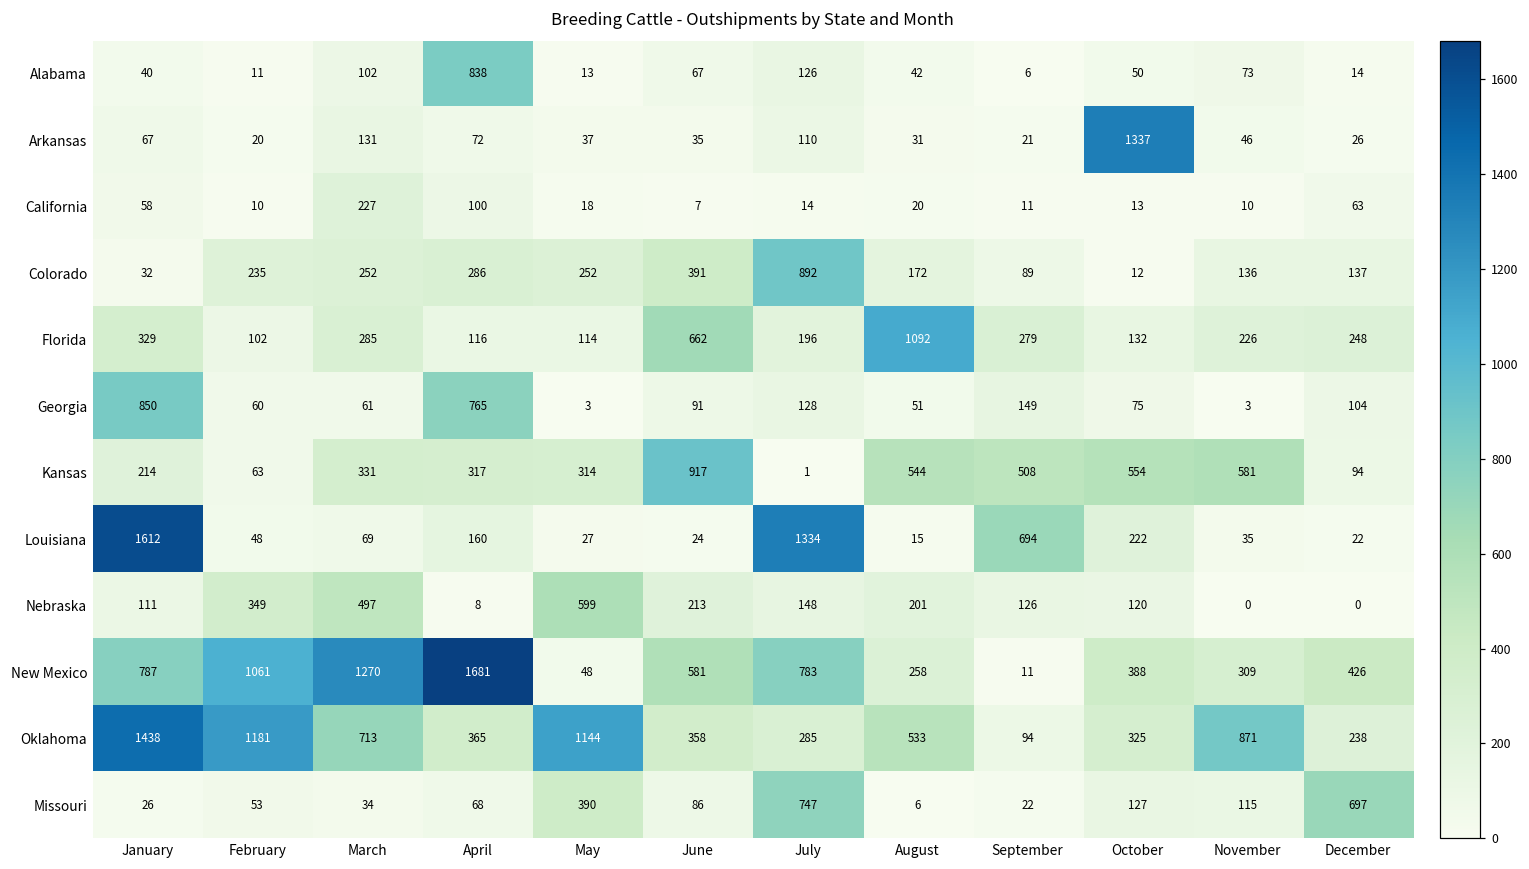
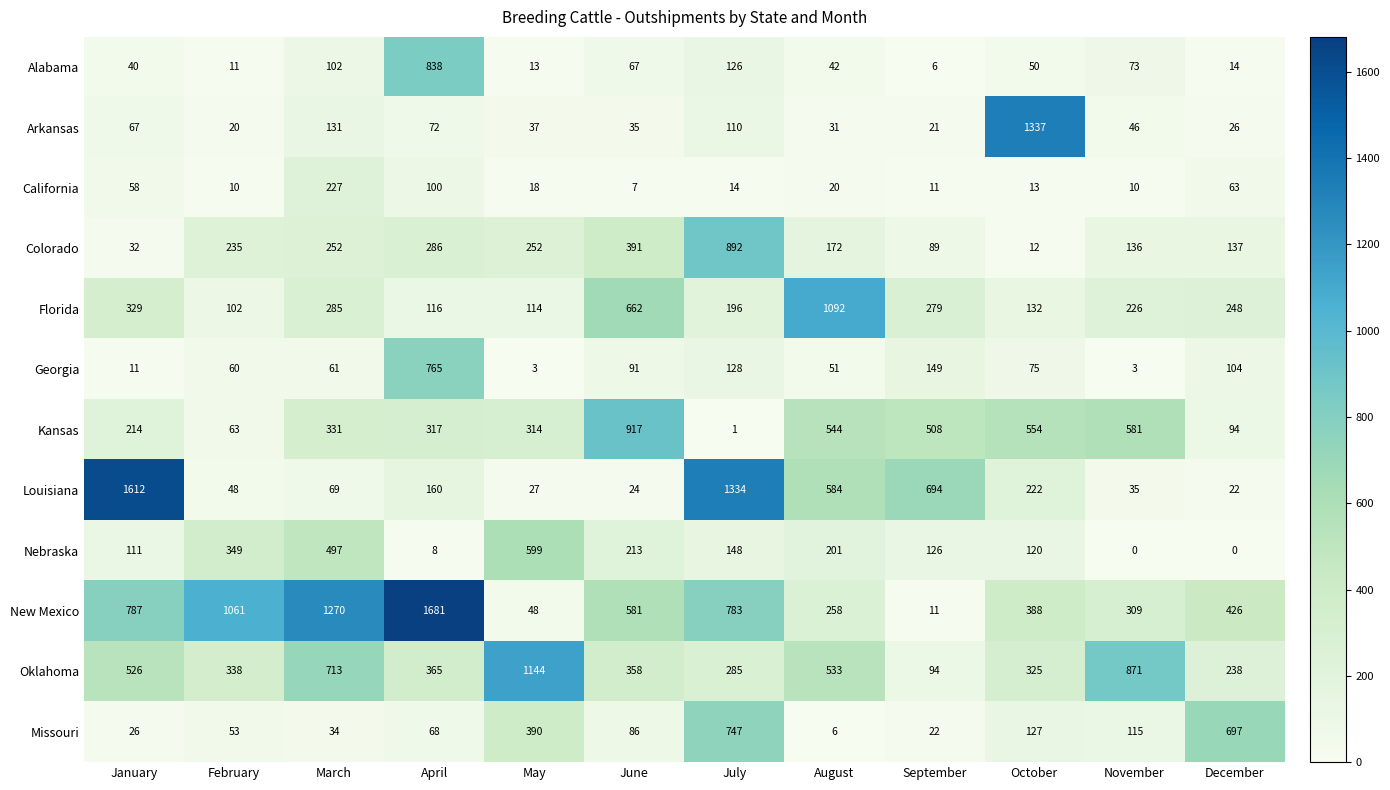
  {
    "Alabama": {
      "January": 40,
      "February": 11,
      "March": 102,
      "April": 838,
      "May": 13,
      "June": 67,
      "July": 126,
      "August": 42,
      "September": 6,
      "October": 50,
      "November": 73,
      "December": 14
    },
    "Arkansas": {
      "January": 67,
      "February": 20,
      "March": 131,
      "April": 72,
      "May": 37,
      "June": 35,
      "July": 110,
      "August": 31,
      "September": 21,
      "October": 1337,
      "November": 46,
      "December": 26
    },
    "California": {
      "January": 58,
      "February": 10,
      "March": 227,
      "April": 100,
      "May": 18,
      "June": 7,
      "July": 14,
      "August": 20,
      "September": 11,
      "October": 13,
      "November": 10,
      "December": 63
    },
    "Colorado": {
      "January": 32,
      "February": 235,
      "March": 252,
      "April": 286,
      "May": 252,
      "June": 391,
      "July": 892,
      "August": 172,
      "September": 89,
      "October": 12,
      "November": 136,
      "December": 137
    },
    "Florida": {
      "January": 329,
      "February": 102,
      "March": 285,
      "April": 116,
      "May": 114,
      "June": 662,
      "July": 196,
      "August": 1092,
      "September": 279,
      "October": 132,
      "November": 226,
      "December": 248
    },
    "Georgia": {
-     "January": 850,
+     "January": 11,
      "February": 60,
      "March": 61,
      "April": 765,
      "May": 3,
      "June": 91,
      "July": 128,
      "August": 51,
      "September": 149,
      "October": 75,
      "November": 3,
      "December": 104
    },
    "Kansas": {
      "January": 214,
      "February": 63,
      "March": 331,
      "April": 317,
      "May": 314,
      "June": 917,
      "July": 1,
      "August": 544,
      "September": 508,
      "October": 554,
      "November": 581,
      "December": 94
    },
    "Louisiana": {
      "January": 1612,
      "February": 48,
      "March": 69,
      "April": 160,
      "May": 27,
      "June": 24,
      "July": 1334,
-     "August": 15,
+     "August": 584,
      "September": 694,
      "October": 222,
      "November": 35,
      "December": 22
    },
    "Nebraska": {
      "January": 111,
      "February": 349,
      "March": 497,
      "April": 8,
      "May": 599,
      "June": 213,
      "July": 148,
      "August": 201,
      "September": 126,
      "October": 120,
      "November": 0,
      "December": 0
    },
    "New Mexico": {
      "January": 787,
      "February": 1061,
      "March": 1270,
      "April": 1681,
      "May": 48,
      "June": 581,
      "July": 783,
      "August": 258,
      "September": 11,
      "October": 388,
      "November": 309,
      "December": 426
    },
    "Oklahoma": {
-     "January": 1438,
-     "February": 1181,
+     "January": 526,
+     "February": 338,
      "March": 713,
      "April": 365,
      "May": 1144,
      "June": 358,
      "July": 285,
      "August": 533,
      "September": 94,
      "October": 325,
      "November": 871,
      "December": 238
    },
    "Missouri": {
      "January": 26,
      "February": 53,
      "March": 34,
      "April": 68,
      "May": 390,
      "June": 86,
      "July": 747,
      "August": 6,
      "September": 22,
      "October": 127,
      "November": 115,
      "December": 697
    }
  }
